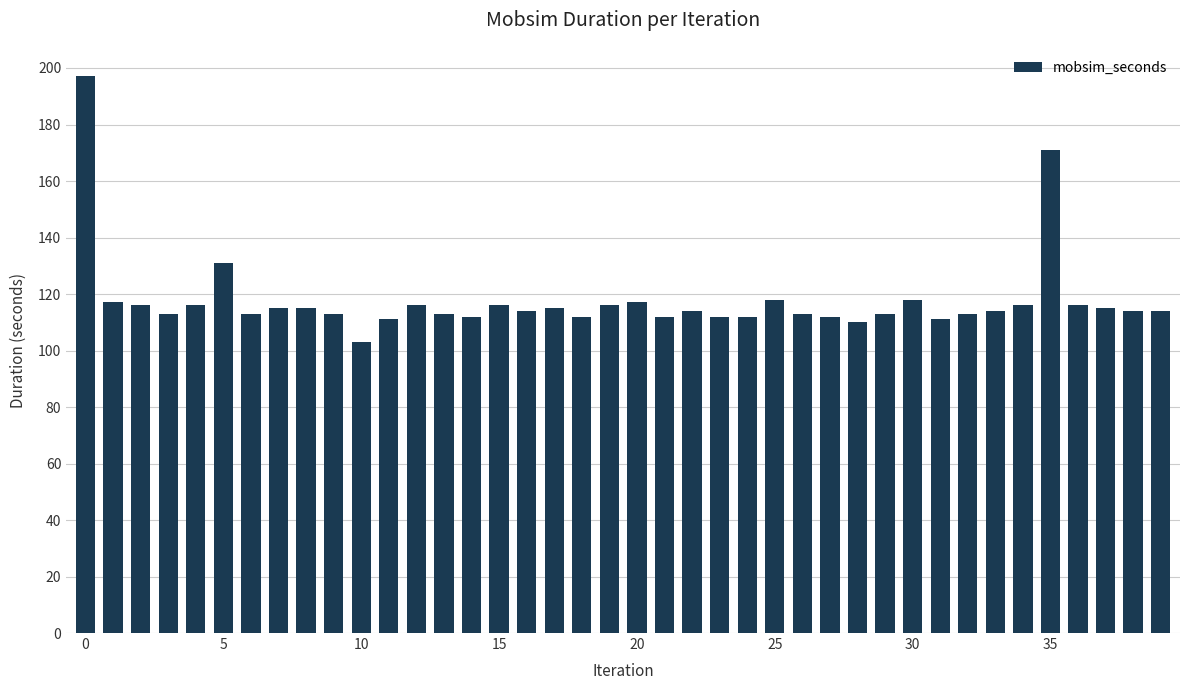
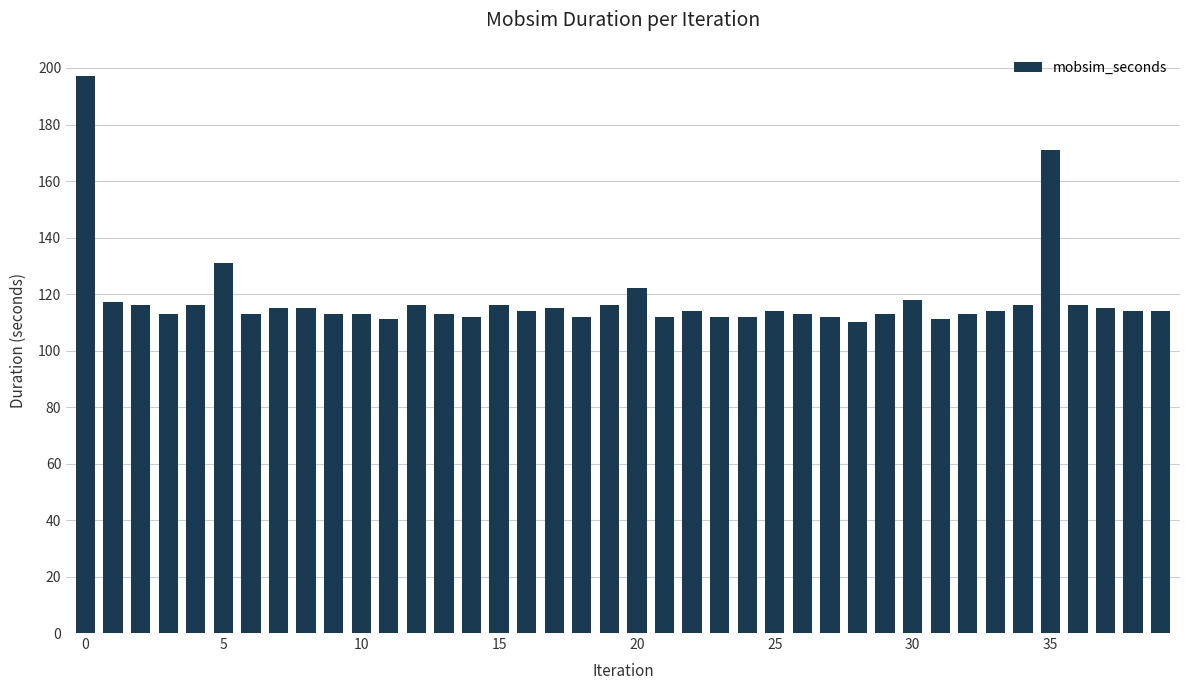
  {
    "0": 197,
    "5": 131,
-   "10": 103,
+   "10": 113,
    "15": 116,
-   "20": 117,
-   "25": 118,
+   "20": 122,
+   "25": 114,
    "30": 118,
    "35": 171
  }
